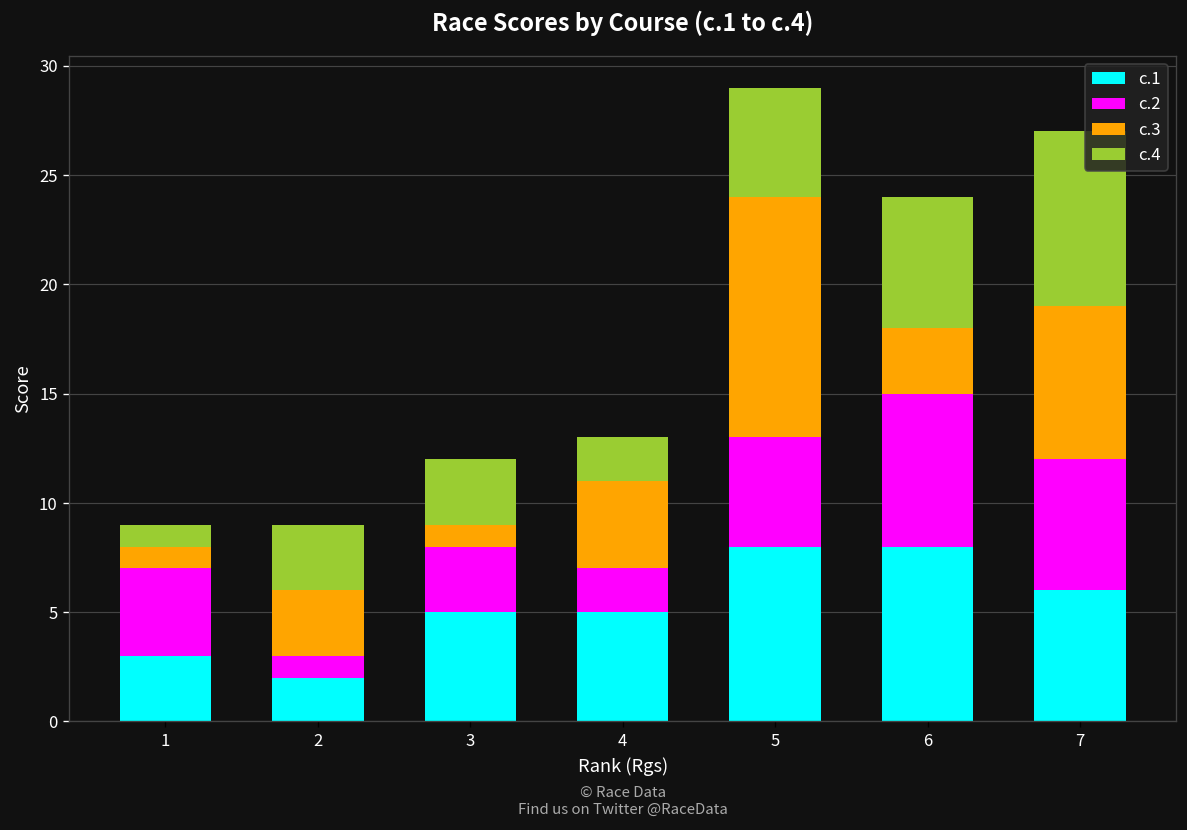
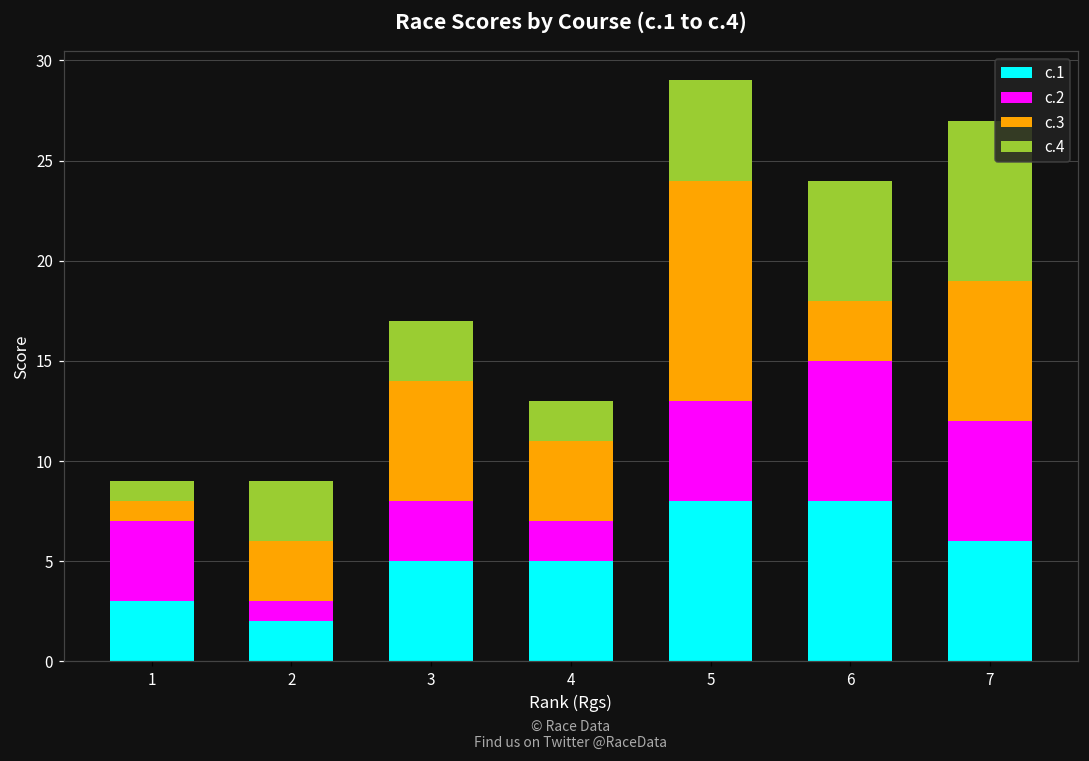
  {
    "c.1": {
      "1": 3,
      "2": 2,
      "3": 5,
      "4": 5,
      "5": 8,
      "6": 8,
      "7": 6
    },
    "c.2": {
      "1": 4,
      "2": 1,
      "3": 3,
      "4": 2,
      "5": 5,
      "6": 7,
      "7": 6
    },
    "c.3": {
      "1": 1,
      "2": 3,
-     "3": 1,
+     "3": 6,
      "4": 4,
      "5": 11,
      "6": 3,
      "7": 7
    },
    "c.4": {
      "1": 1,
      "2": 3,
      "3": 3,
      "4": 2,
      "5": 5,
      "6": 6,
      "7": 8
    }
  }
